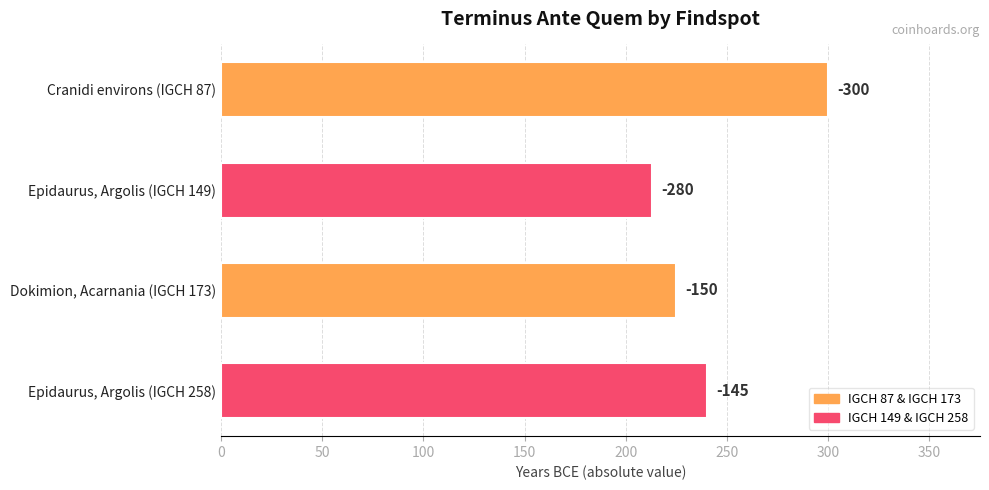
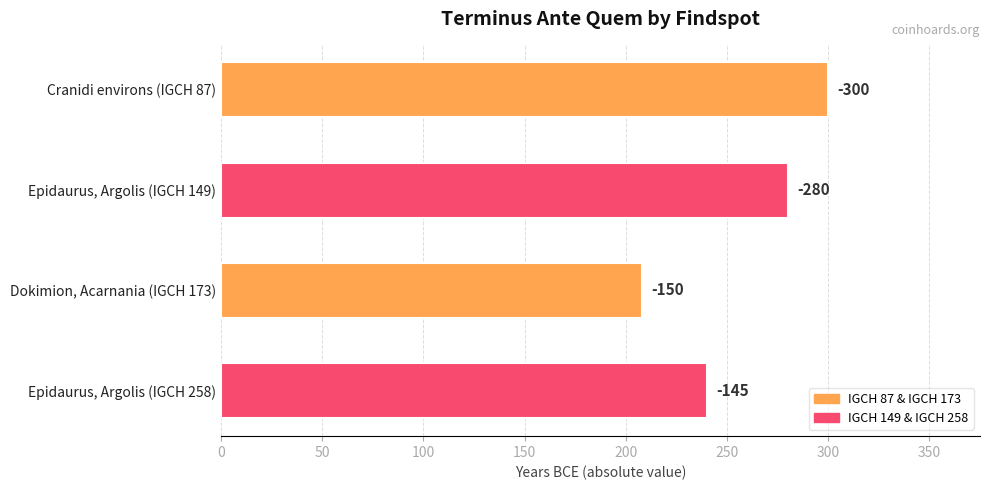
  {
-   "Epidaurus, Argolis (IGCH 149)": 213,
-   "Dokimion, Acarnania (IGCH 173)": 225
+   "Epidaurus, Argolis (IGCH 149)": 280,
+   "Dokimion, Acarnania (IGCH 173)": 208
  }
